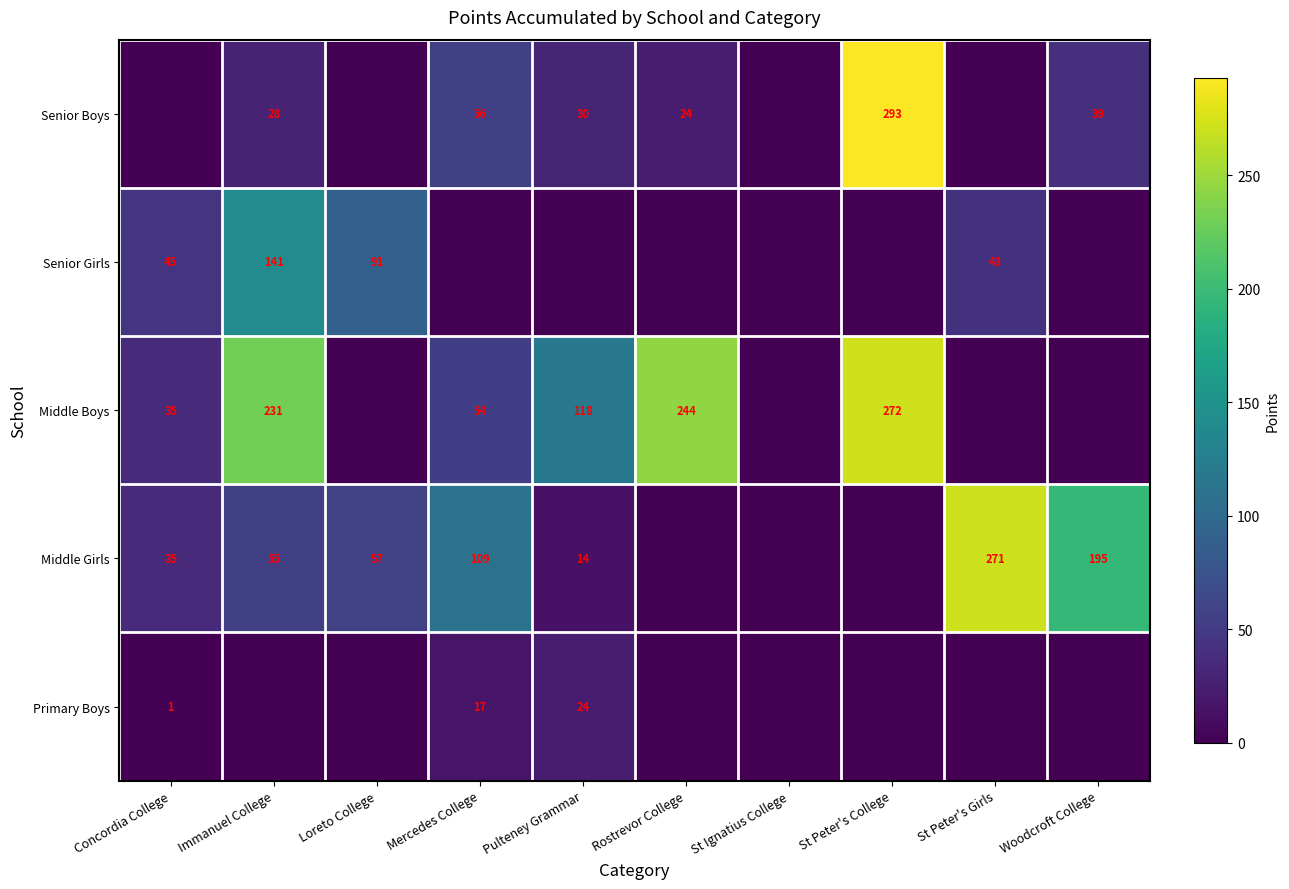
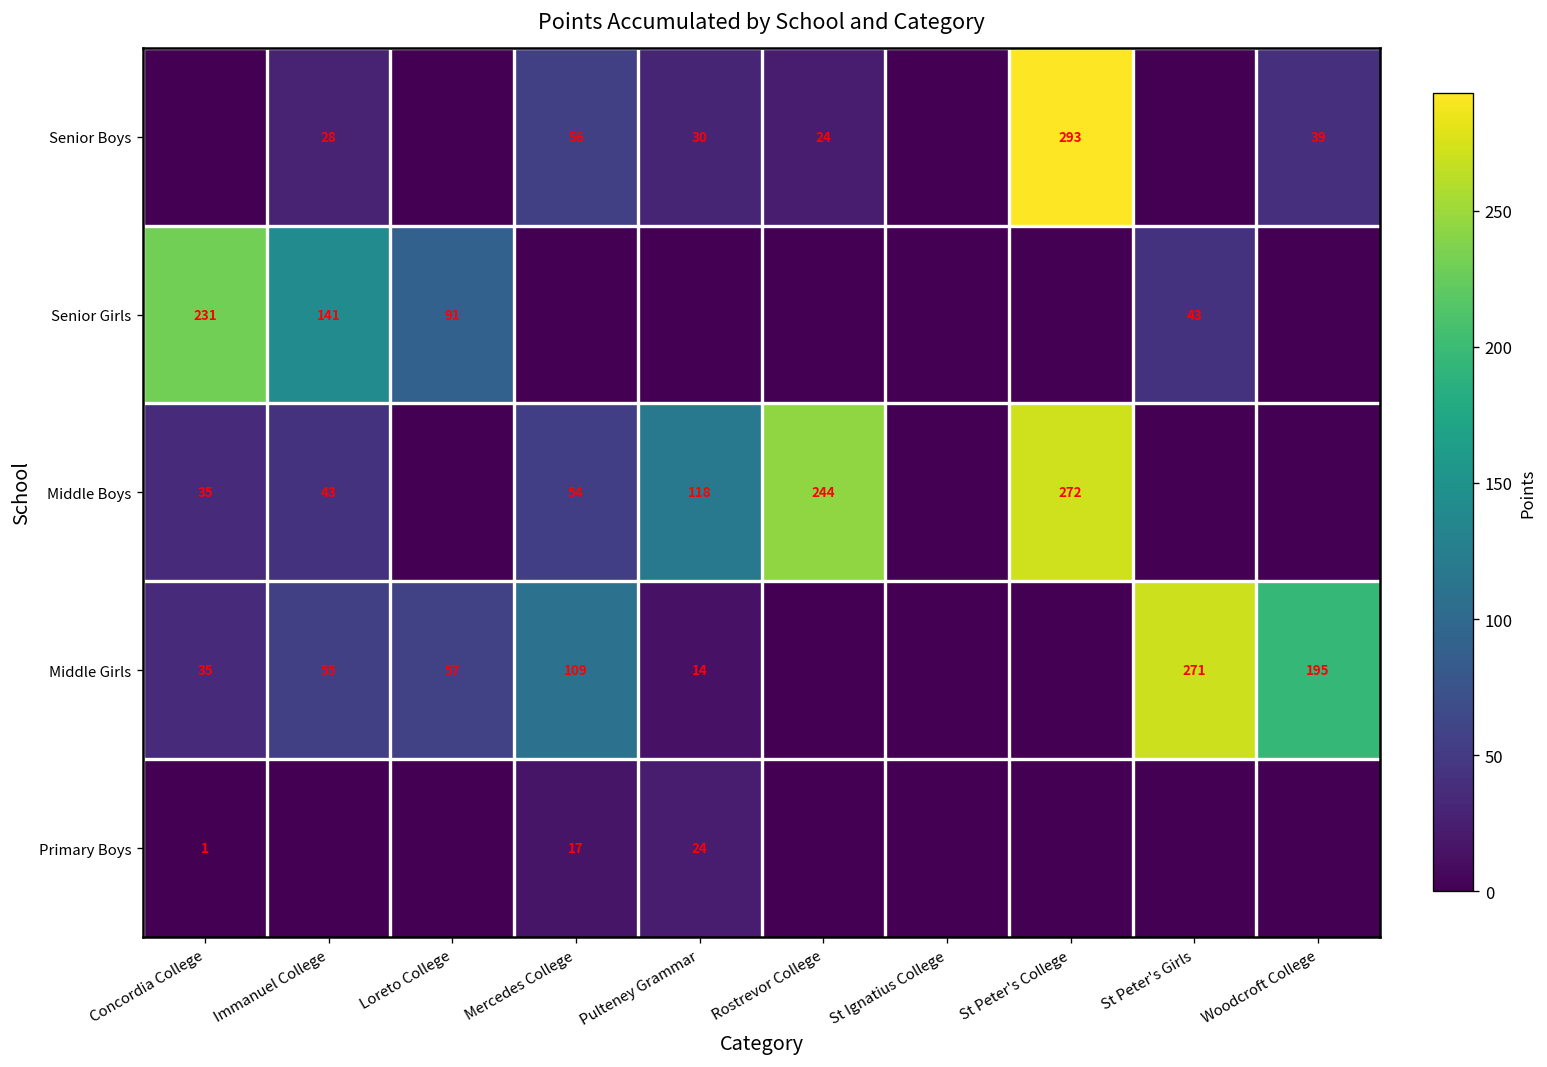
  {
    "Senior Boys": {
      "Immanuel College": 28,
      "Mercedes College": 56,
      "Pulteney Grammar": 30,
      "Rostrevor College": 24,
      "St Peter's College": 293,
      "Woodcroft College": 39
    },
    "Senior Girls": {
-     "Concordia College": 45,
+     "Concordia College": 231,
      "Immanuel College": 141,
      "Loreto College": 91,
      "St Peter's Girls": 43
    },
    "Middle Boys": {
      "Concordia College": 35,
-     "Immanuel College": 231,
+     "Immanuel College": 43,
      "Mercedes College": 54,
      "Pulteney Grammar": 118,
      "Rostrevor College": 244,
      "St Peter's College": 272
    },
    "Middle Girls": {
      "Concordia College": 35,
      "Immanuel College": 55,
      "Loreto College": 57,
      "Mercedes College": 109,
      "Pulteney Grammar": 14,
      "St Peter's Girls": 271,
      "Woodcroft College": 195
    },
    "Primary Boys": {
      "Concordia College": 1,
      "Mercedes College": 17,
      "Pulteney Grammar": 24
    }
  }
